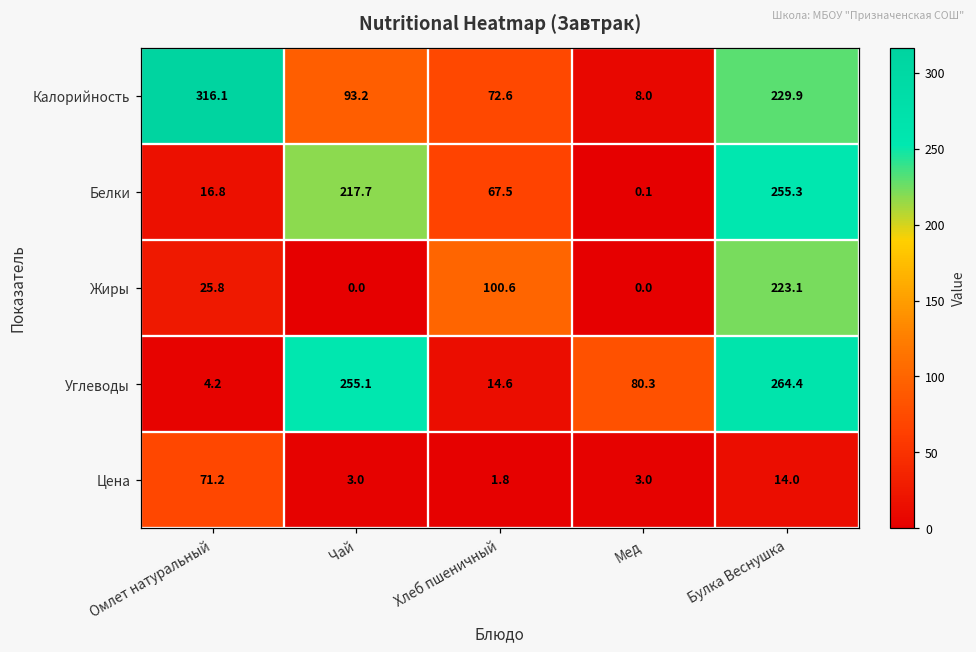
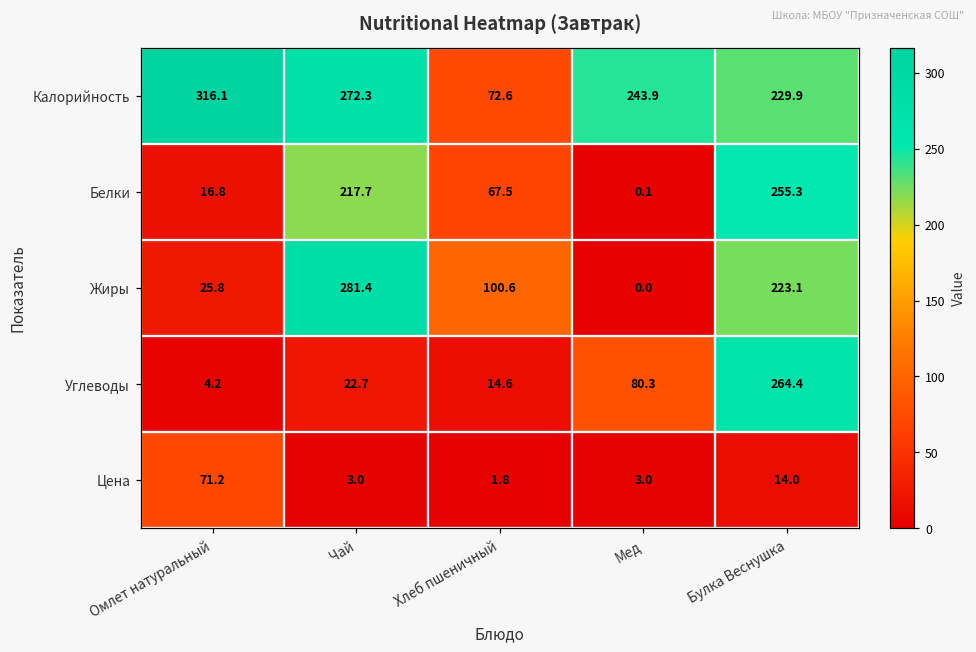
  {
    "Калорийность": {
      "Омлет натуральный": 316.1,
-     "Чай": 93.2,
+     "Чай": 272.3,
      "Хлеб пшеничный": 72.6,
-     "Мед": 8.0,
+     "Мед": 243.9,
      "Булка Веснушка": 229.9
    },
    "Белки": {
      "Омлет натуральный": 16.8,
      "Чай": 217.7,
      "Хлеб пшеничный": 67.5,
      "Мед": 0.1,
      "Булка Веснушка": 255.3
    },
    "Жиры": {
      "Омлет натуральный": 25.8,
-     "Чай": 0.0,
+     "Чай": 281.4,
      "Хлеб пшеничный": 100.6,
      "Мед": 0.0,
      "Булка Веснушка": 223.1
    },
    "Углеводы": {
      "Омлет натуральный": 4.2,
-     "Чай": 255.1,
+     "Чай": 22.7,
      "Хлеб пшеничный": 14.6,
      "Мед": 80.3,
      "Булка Веснушка": 264.4
    },
    "Цена": {
      "Омлет натуральный": 71.2,
      "Чай": 3.0,
      "Хлеб пшеничный": 1.8,
      "Мед": 3.0,
      "Булка Веснушка": 14.0
    }
  }
